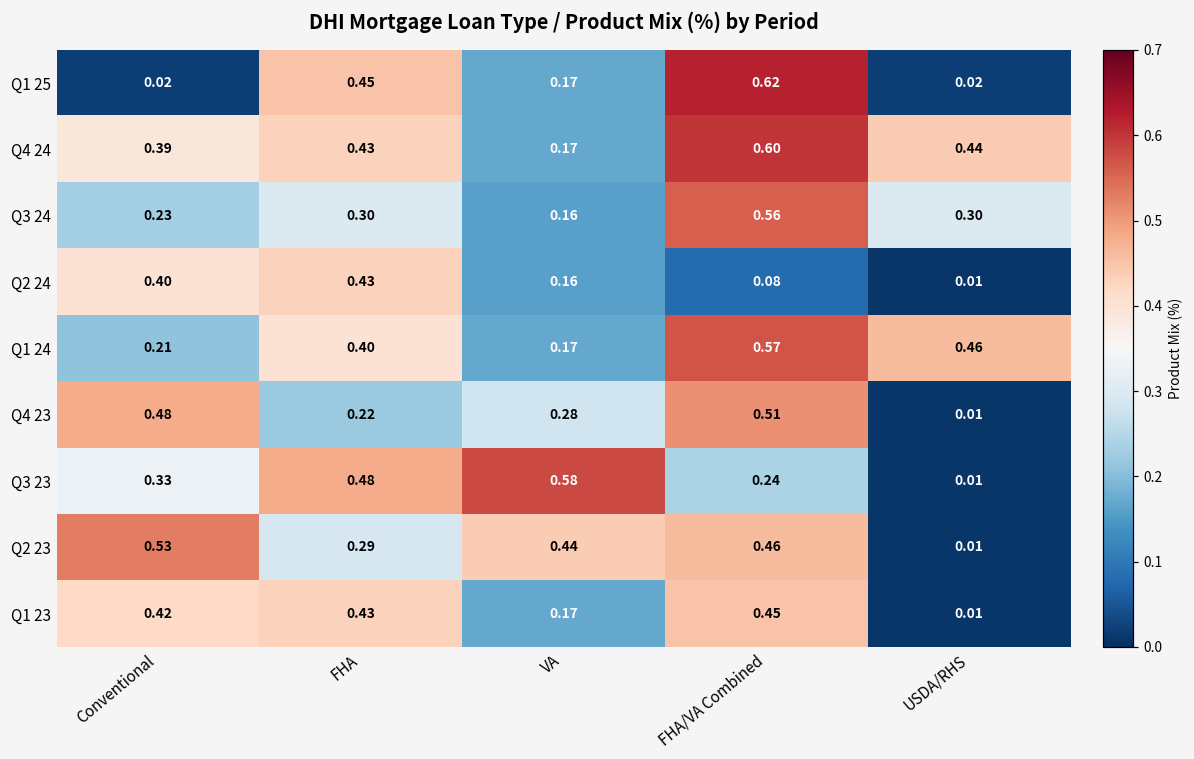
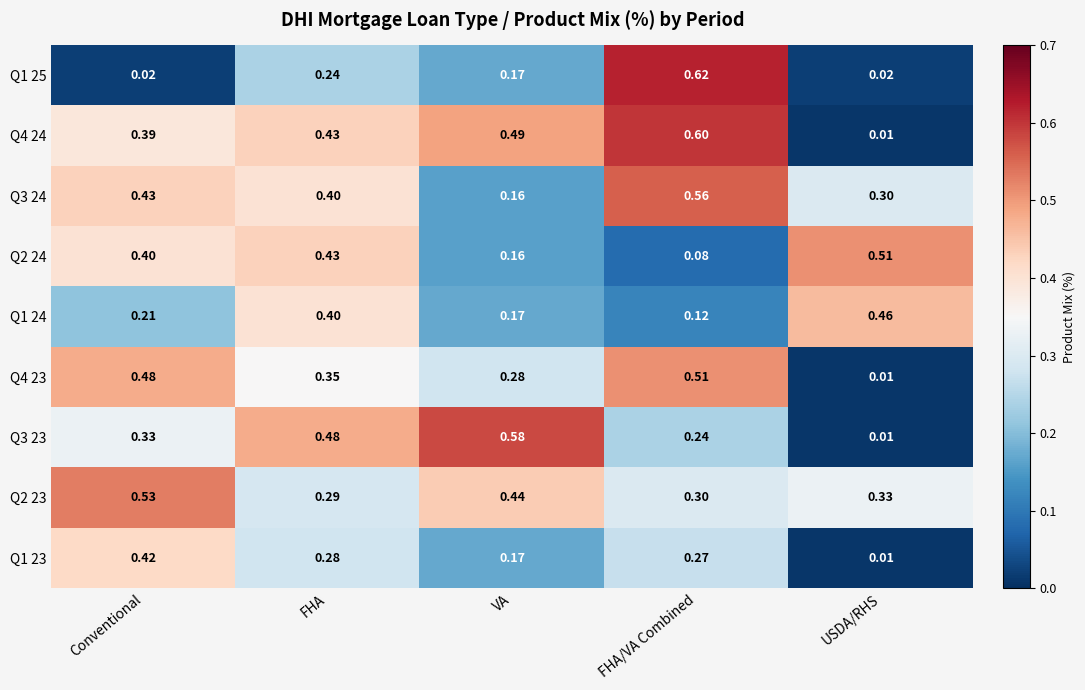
  {
    "Q1 25": {
      "Conventional": 0.02,
-     "FHA": 0.45,
+     "FHA": 0.24,
      "VA": 0.17,
      "FHA/VA Combined": 0.62,
      "USDA/RHS": 0.02
    },
    "Q4 24": {
      "Conventional": 0.39,
      "FHA": 0.43,
-     "VA": 0.17,
+     "VA": 0.49,
      "FHA/VA Combined": 0.60,
-     "USDA/RHS": 0.44
+     "USDA/RHS": 0.01
    },
    "Q3 24": {
-     "Conventional": 0.23,
-     "FHA": 0.30,
+     "Conventional": 0.43,
+     "FHA": 0.40,
      "VA": 0.16,
      "FHA/VA Combined": 0.56,
      "USDA/RHS": 0.30
    },
    "Q2 24": {
      "Conventional": 0.40,
      "FHA": 0.43,
      "VA": 0.16,
      "FHA/VA Combined": 0.08,
-     "USDA/RHS": 0.01
+     "USDA/RHS": 0.51
    },
    "Q1 24": {
      "Conventional": 0.21,
      "FHA": 0.40,
      "VA": 0.17,
-     "FHA/VA Combined": 0.57,
+     "FHA/VA Combined": 0.12,
      "USDA/RHS": 0.46
    },
    "Q4 23": {
      "Conventional": 0.48,
-     "FHA": 0.22,
+     "FHA": 0.35,
      "VA": 0.28,
      "FHA/VA Combined": 0.51,
      "USDA/RHS": 0.01
    },
    "Q3 23": {
      "Conventional": 0.33,
      "FHA": 0.48,
      "VA": 0.58,
      "FHA/VA Combined": 0.24,
      "USDA/RHS": 0.01
    },
    "Q2 23": {
      "Conventional": 0.53,
      "FHA": 0.29,
      "VA": 0.44,
-     "FHA/VA Combined": 0.46,
-     "USDA/RHS": 0.01
+     "FHA/VA Combined": 0.30,
+     "USDA/RHS": 0.33
    },
    "Q1 23": {
      "Conventional": 0.42,
-     "FHA": 0.43,
+     "FHA": 0.28,
      "VA": 0.17,
-     "FHA/VA Combined": 0.45,
+     "FHA/VA Combined": 0.27,
      "USDA/RHS": 0.01
    }
  }
